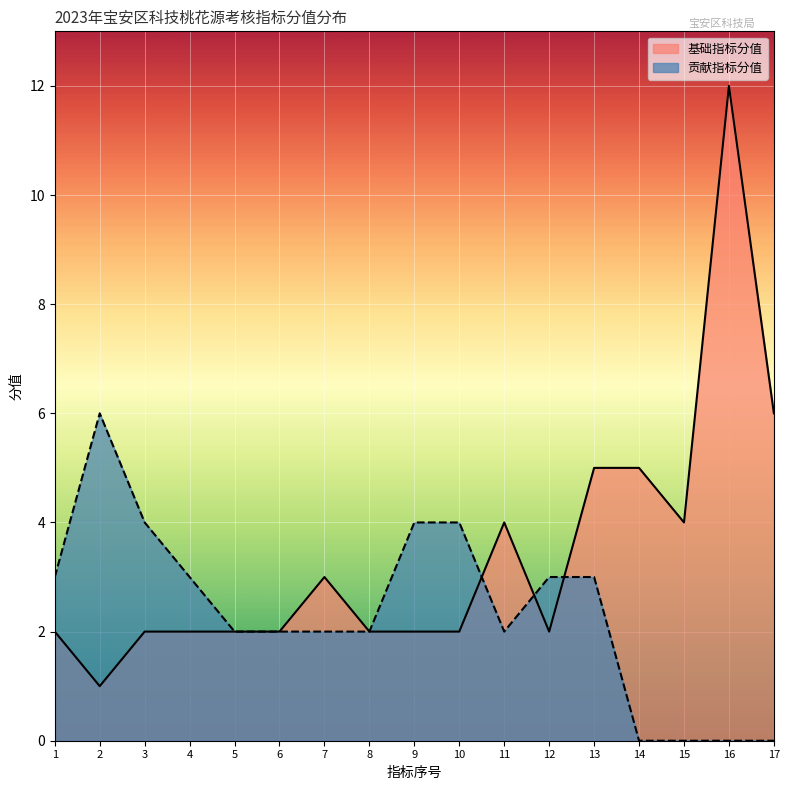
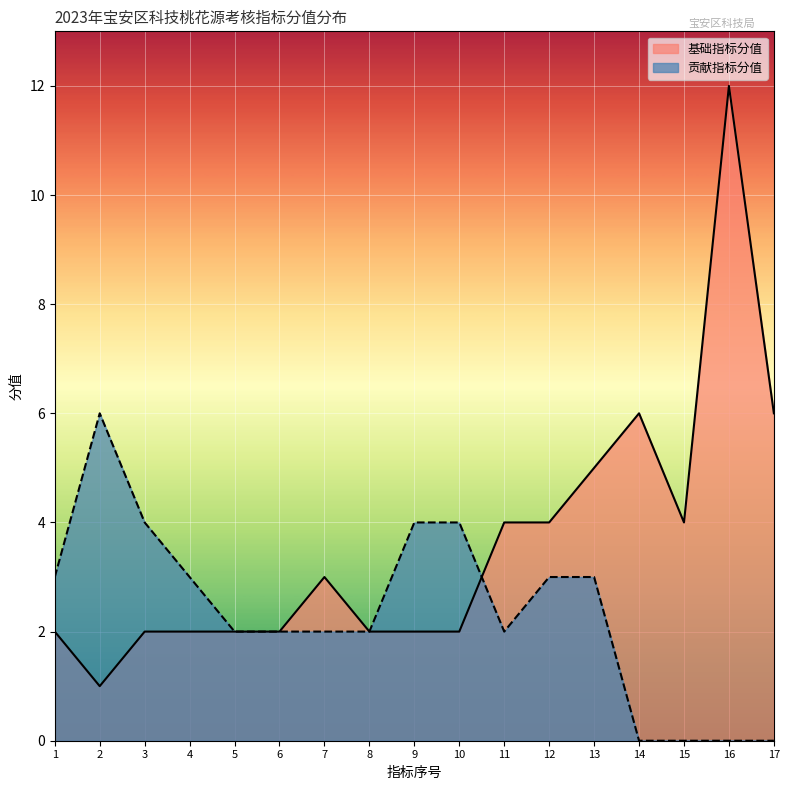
  {
    "基础指标分值": {
      "1": 2,
      "2": 1,
      "3": 2,
      "4": 2,
      "7": 3,
      "9": 2,
      "10": 2,
      "11": 4,
-     "12": 2,
+     "12": 4,
      "13": 5,
-     "14": 5,
+     "14": 6,
      "15": 4,
      "16": 12,
      "17": 6
    },
    "贡献指标分值": {
      "1": 3,
      "2": 6,
      "3": 4,
      "4": 3,
      "7": 2,
      "9": 4,
      "10": 4,
      "11": 2,
      "12": 3,
      "13": 3,
      "14": 0,
      "15": 0,
      "16": 0,
      "17": 0
    }
  }
